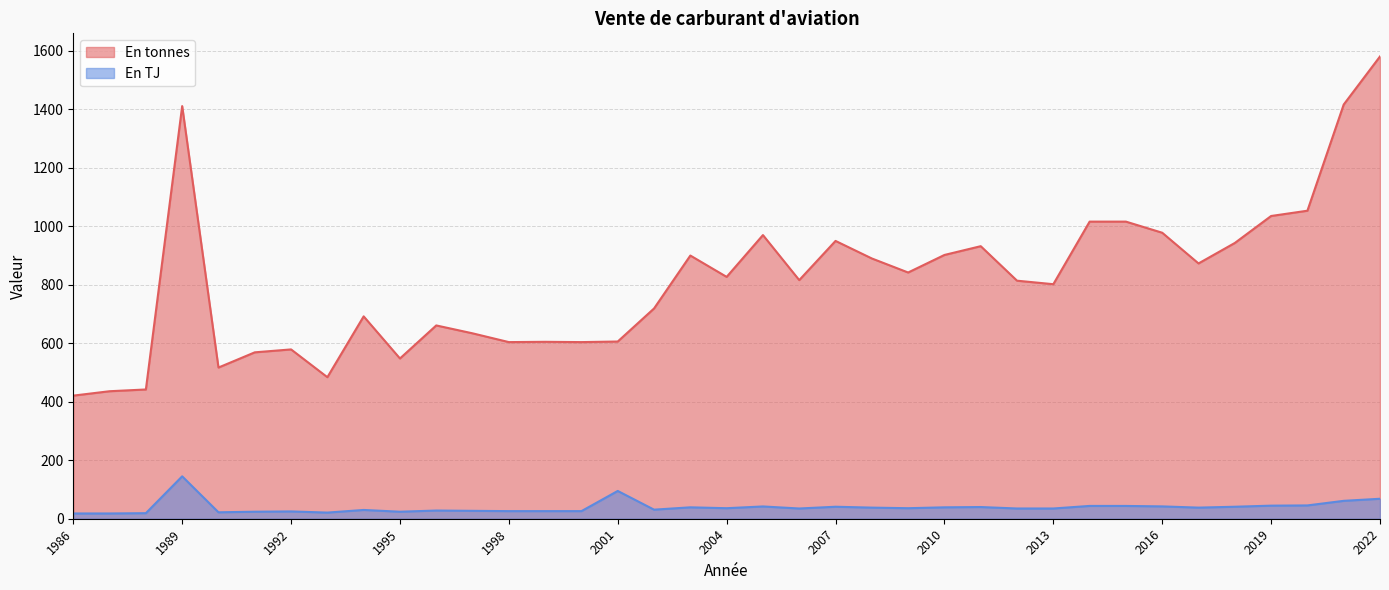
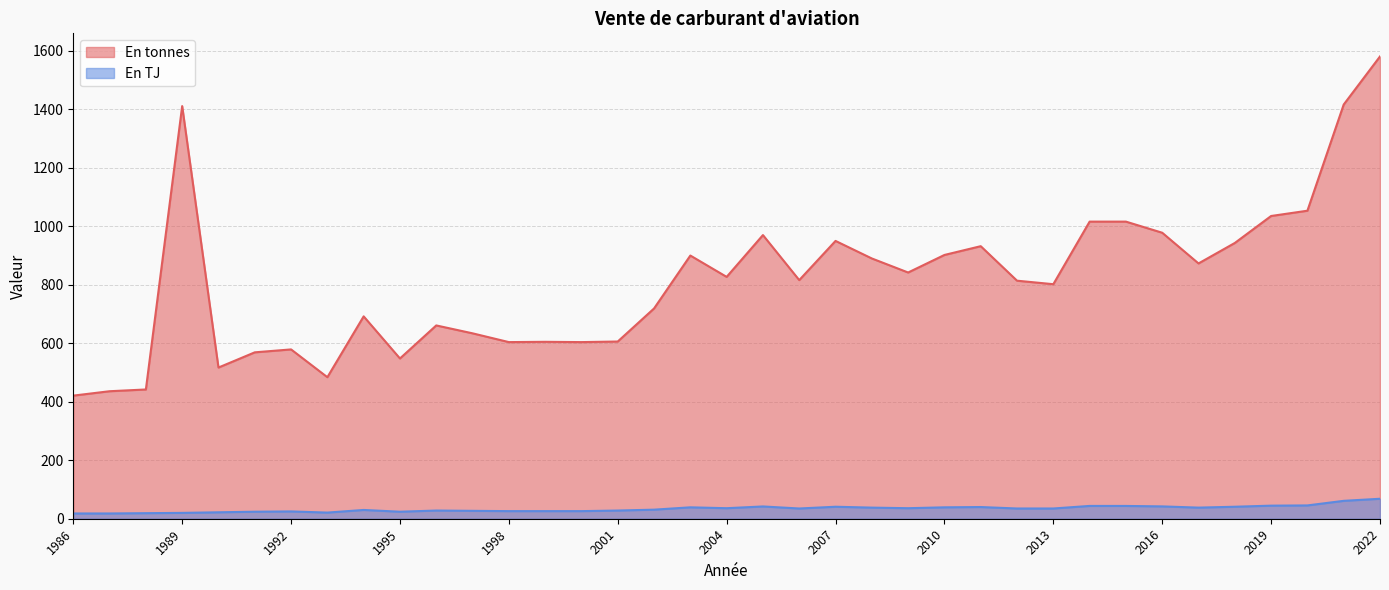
  {
    "En tonnes": {
      "1986": 420,
      "1989": 1410,
      "1992": 580,
      "1995": 550,
      "1998": 600,
      "2001": 610,
      "2004": 830,
      "2007": 950,
      "2010": 900,
      "2013": 800,
      "2016": 980,
      "2019": 1040,
      "2022": 1580
    },
    "En TJ": {
      "1986": 20,
-     "1989": 150,
+     "1989": 20,
      "1992": 30,
      "1995": 20,
      "1998": 30,
-     "2001": 100,
+     "2001": 30,
      "2004": 40,
      "2007": 40,
      "2010": 40,
      "2013": 40,
      "2016": 40,
      "2019": 40,
      "2022": 70
    }
  }
